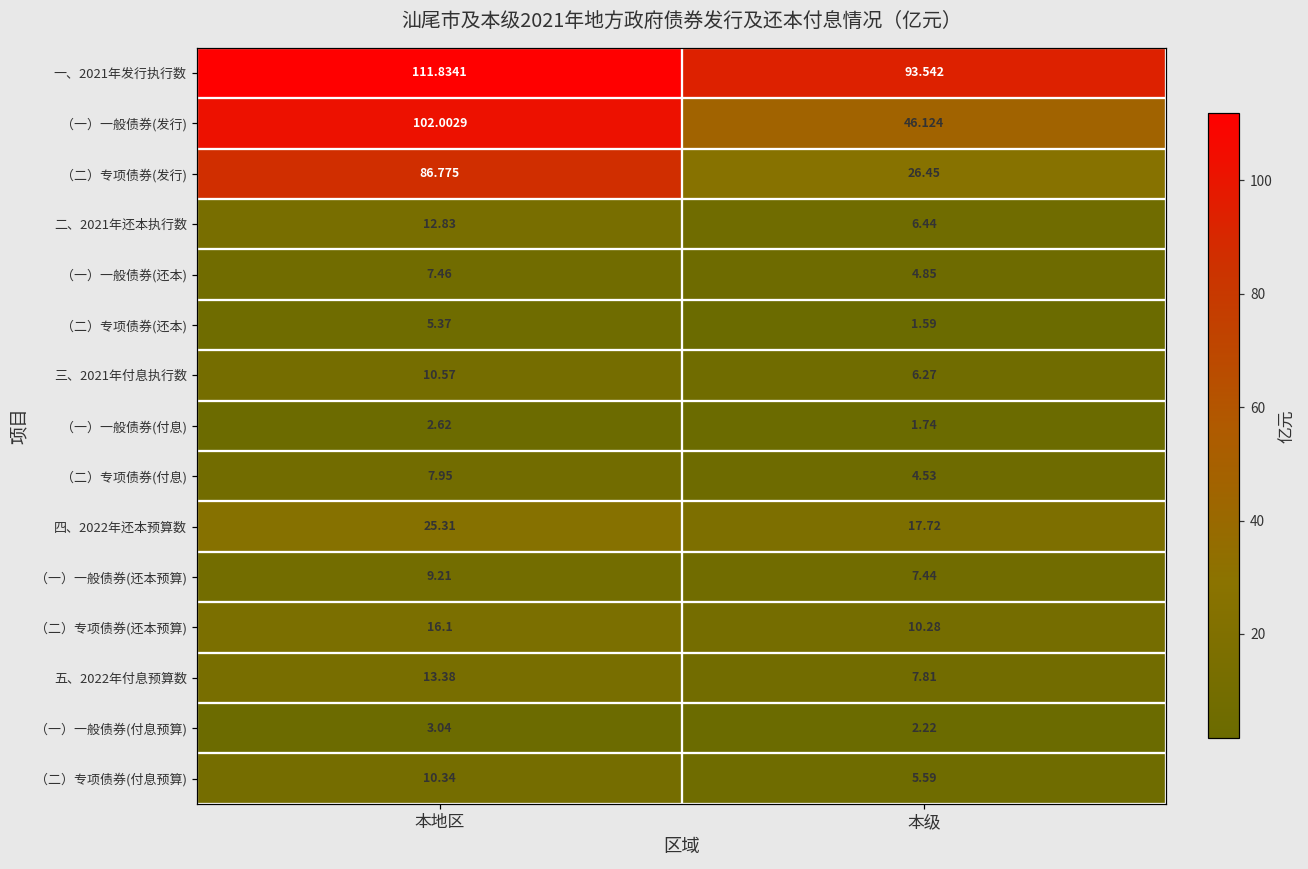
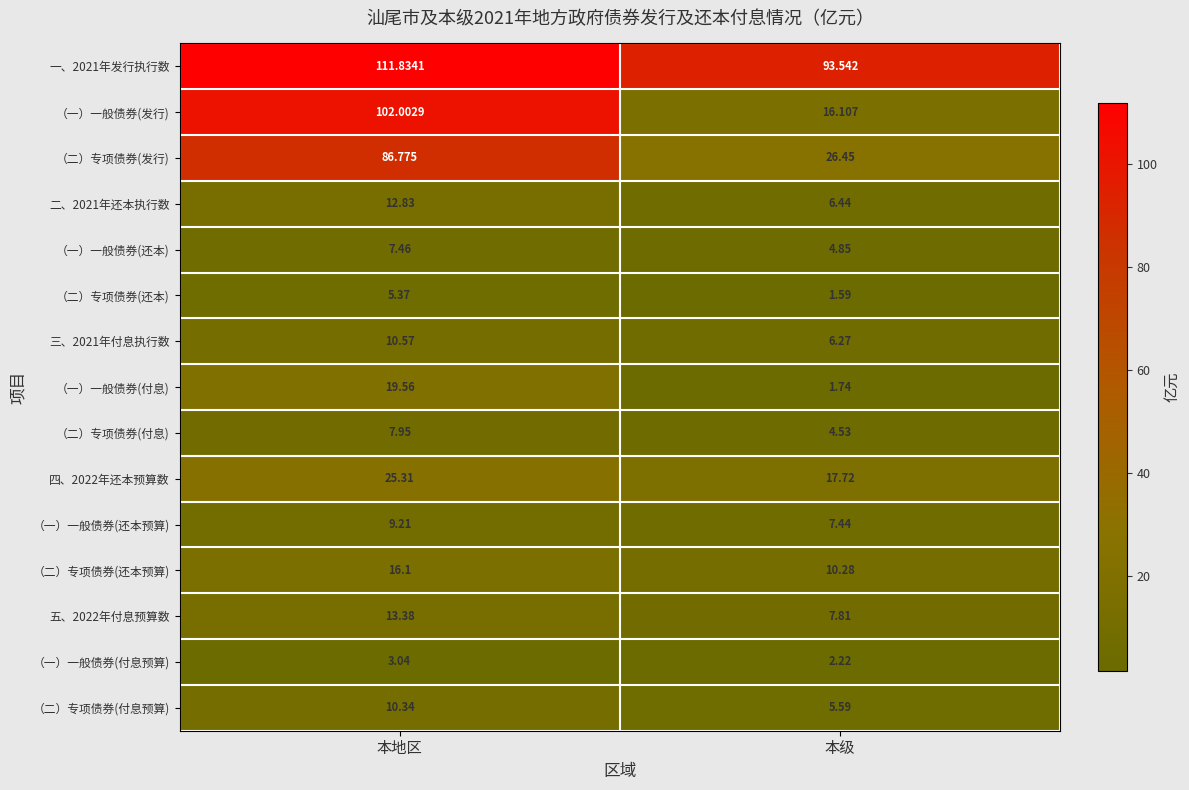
  {
    "一、2021年发行执行数": {
      "本地区": 111.8341,
      "本级": 93.542
    },
    "（一）一般债券(发行)": {
      "本地区": 102.0029,
-     "本级": 46.124
+     "本级": 16.107
    },
    "（二）专项债券(发行)": {
      "本地区": 86.775,
      "本级": 26.45
    },
    "二、2021年还本执行数": {
      "本地区": 12.83,
      "本级": 6.44
    },
    "（一）一般债券(还本)": {
      "本地区": 7.46,
      "本级": 4.85
    },
    "（二）专项债券(还本)": {
      "本地区": 5.37,
      "本级": 1.59
    },
    "三、2021年付息执行数": {
      "本地区": 10.57,
      "本级": 6.27
    },
    "（一）一般债券(付息)": {
-     "本地区": 2.62,
+     "本地区": 19.56,
      "本级": 1.74
    },
    "（二）专项债券(付息)": {
      "本地区": 7.95,
      "本级": 4.53
    },
    "四、2022年还本预算数": {
      "本地区": 25.31,
      "本级": 17.72
    },
    "（一）一般债券(还本预算)": {
      "本地区": 9.21,
      "本级": 7.44
    },
    "（二）专项债券(还本预算)": {
      "本地区": 16.1,
      "本级": 10.28
    },
    "五、2022年付息预算数": {
      "本地区": 13.38,
      "本级": 7.81
    },
    "（一）一般债券(付息预算)": {
      "本地区": 3.04,
      "本级": 2.22
    },
    "（二）专项债券(付息预算)": {
      "本地区": 10.34,
      "本级": 5.59
    }
  }
